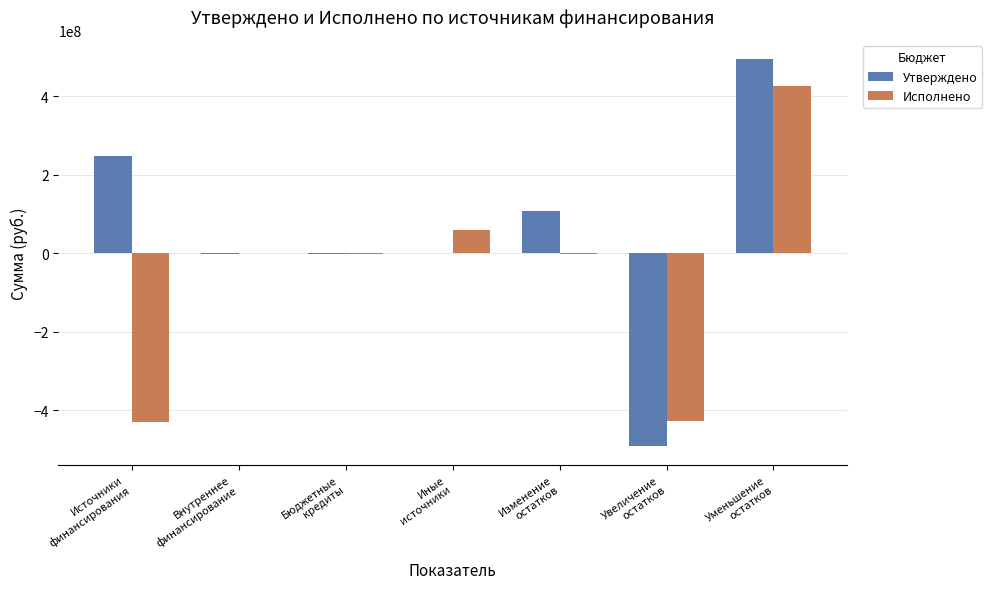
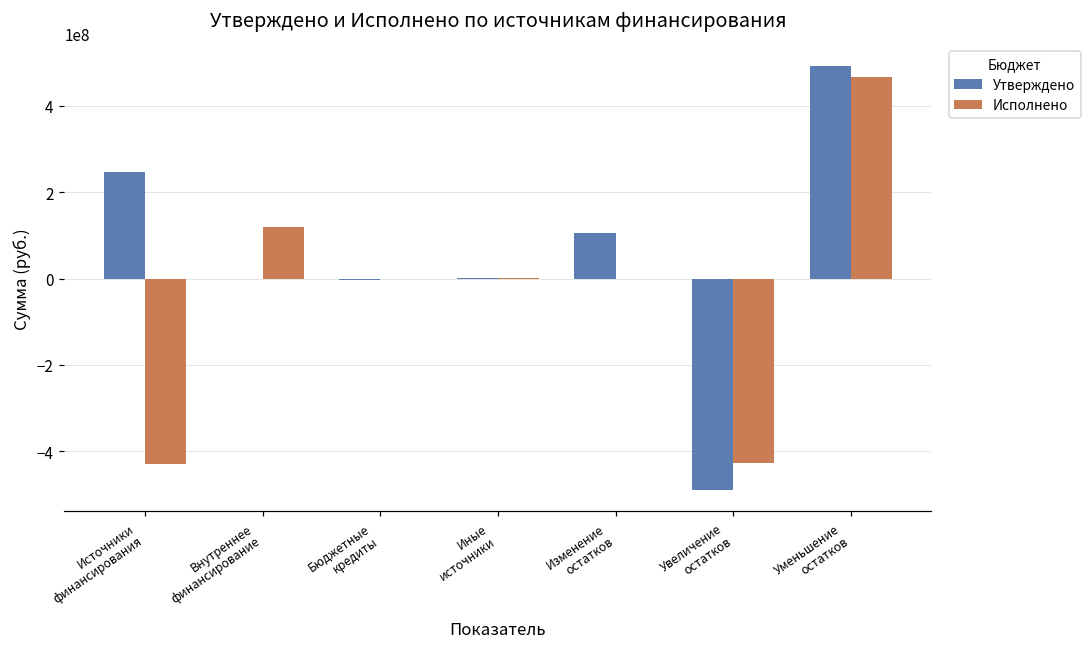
  {
    "Утверждено": {
      "Источники финансирования": 250000000,
      "Изменение остатков": 110000000,
      "Увеличение остатков": -490000000,
      "Уменьшение остатков": 490000000
    },
    "Исполнено": {
      "Источники финансирования": -430000000,
-     "Внутреннее финансирование": 0,
-     "Иные источники": 60000000,
+     "Внутреннее финансирование": 120000000,
+     "Иные источники": 0,
      "Увеличение остатков": -430000000,
-     "Уменьшение остатков": 430000000
+     "Уменьшение остатков": 470000000
    }
  }
